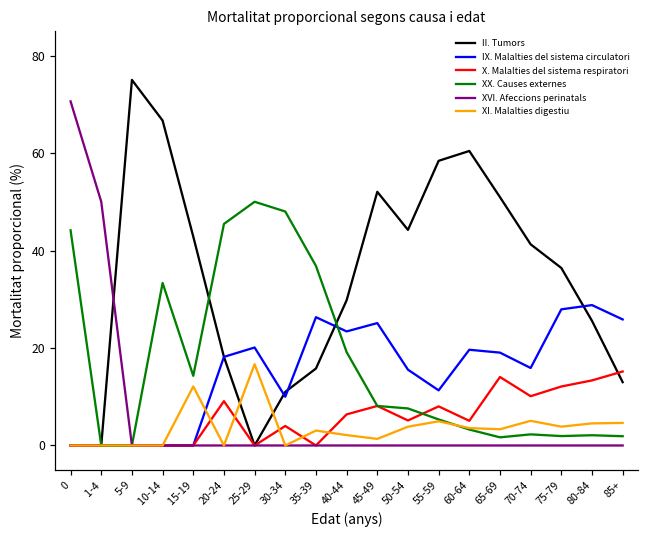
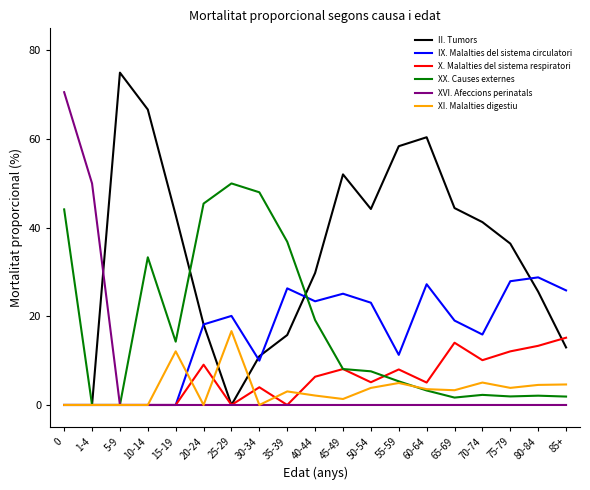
  {
    "II. Tumors": {
      "5-9": 75,
      "10-14": 67,
      "15-19": 43,
      "30-34": 11,
      "35-39": 16,
      "40-44": 30,
      "45-49": 52,
      "50-54": 44,
      "55-59": 58,
      "60-64": 60,
-     "65-69": 51,
+     "65-69": 44,
      "70-74": 41,
      "75-79": 36,
      "80-84": 26,
      "85+": 13
    },
    "IX. Malalties del sistema circulatori": {
      "25-29": 20,
      "30-34": 10,
      "35-39": 26,
      "40-44": 23,
      "45-49": 25,
-     "50-54": 16,
+     "50-54": 23,
      "55-59": 11,
-     "60-64": 20,
+     "60-64": 27,
      "65-69": 19,
      "70-74": 16,
      "75-79": 28,
      "80-84": 29,
      "85+": 26
    },
    "X. Malalties del sistema respiratori": {
      "20-24": 9,
      "30-34": 4,
      "40-44": 6,
      "50-54": 5,
      "55-59": 8,
      "60-64": 5,
      "65-69": 14,
      "70-74": 10,
      "75-79": 12,
      "80-84": 13,
      "85+": 15
    },
    "XX. Causes externes": {
      "0": 44,
      "10-14": 33,
      "15-19": 14,
      "20-24": 45,
      "25-29": 50,
      "30-34": 48,
      "35-39": 37,
      "40-44": 19,
      "50-54": 8,
      "65-69": 2,
      "70-74": 2,
      "75-79": 2,
      "80-84": 2,
      "85+": 2
    },
    "XVI. Afeccions perinatals": {
      "0": 71,
      "1-4": 50,
      "40-44": 0,
      "45-49": 0,
      "50-54": 0,
      "55-59": 0,
      "60-64": 0,
      "65-69": 0,
      "70-74": 0,
      "75-79": 0,
      "80-84": 0,
      "85+": 0
    },
    "XI. Malalties digestiu": {
      "15-19": 12,
      "25-29": 17,
      "35-39": 3,
      "40-44": 2,
      "45-49": 1,
      "50-54": 4,
      "65-69": 3,
      "70-74": 5,
      "75-79": 4,
      "80-84": 5,
      "85+": 5
    }
  }
